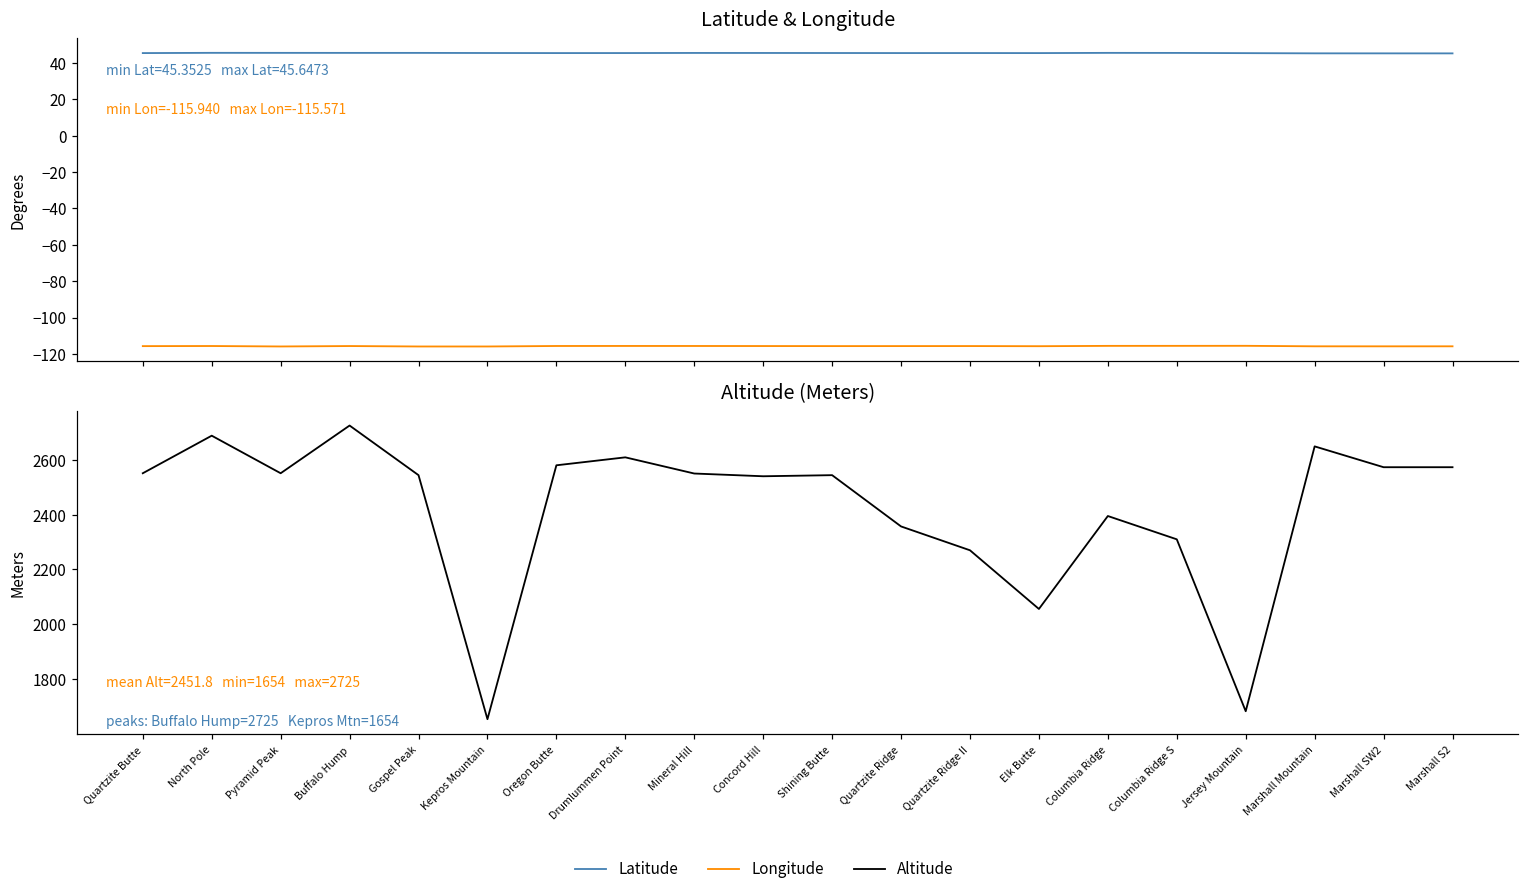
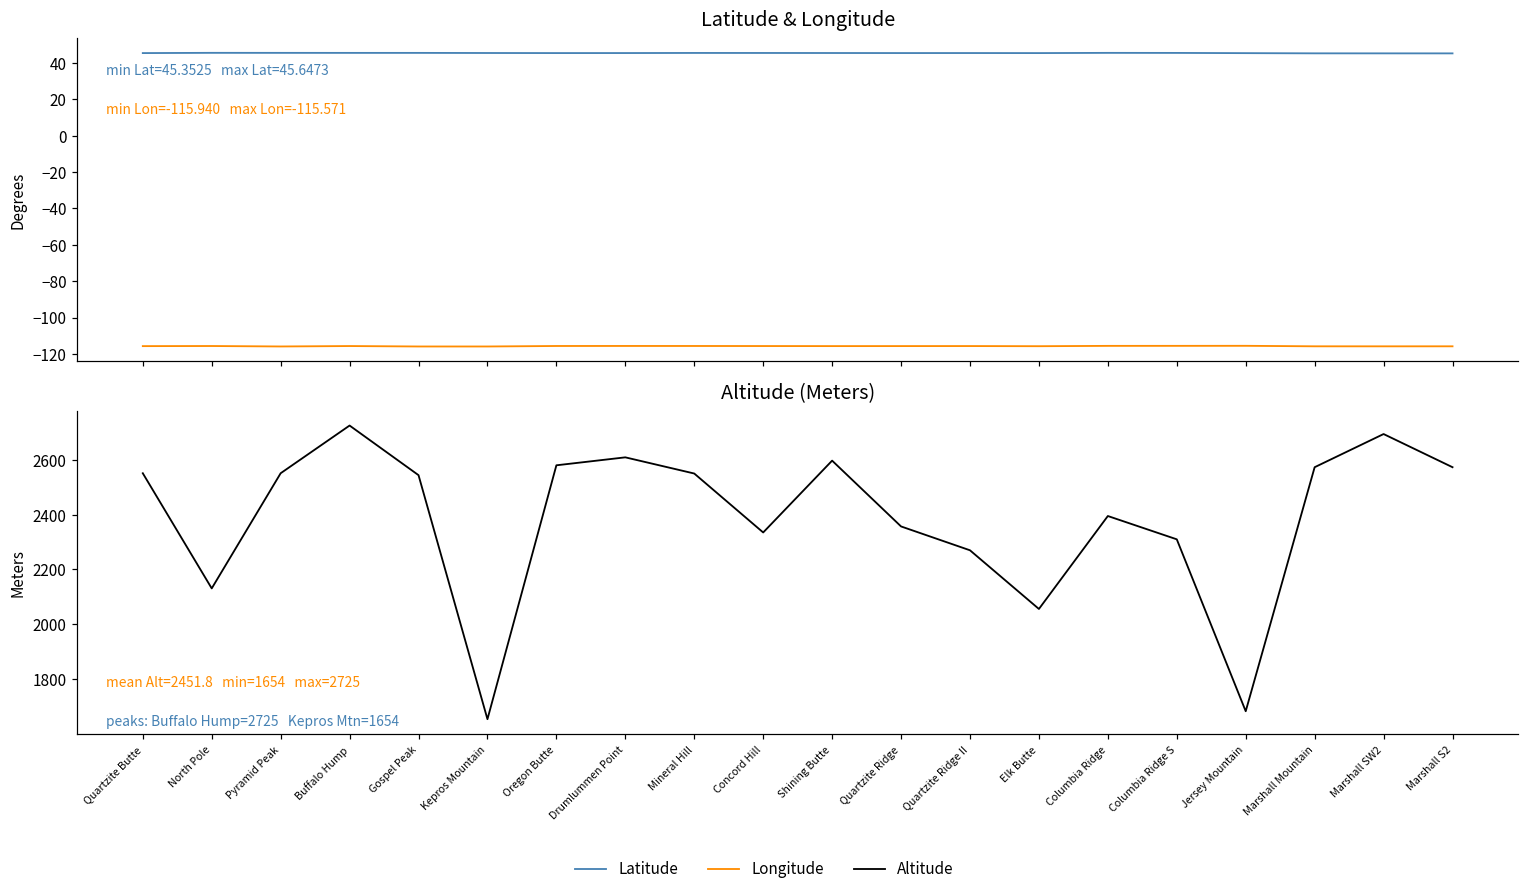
  {
    "Altitude (Meters)": {
      "Quartzite Butte": 2550,
-     "North Pole": 2690,
+     "North Pole": 2130,
      "Pyramid Peak": 2550,
      "Buffalo Hump": 2730,
      "Gospel Peak": 2540,
      "Kepros Mountain": 1650,
      "Oregon Butte": 2580,
      "Drumlummen Point": 2610,
      "Mineral Hill": 2550,
-     "Concord Hill": 2540,
-     "Shining Butte": 2540,
+     "Concord Hill": 2340,
+     "Shining Butte": 2600,
      "Quartzite Ridge": 2360,
      "Quartzite Ridge II": 2270,
      "Elk Butte": 2060,
      "Columbia Ridge": 2400,
      "Columbia Ridge S": 2310,
      "Jersey Mountain": 1680,
-     "Marshall Mountain": 2650,
-     "Marshall SW2": 2570,
+     "Marshall Mountain": 2570,
+     "Marshall SW2": 2690,
      "Marshall S2": 2570
    }
  }
